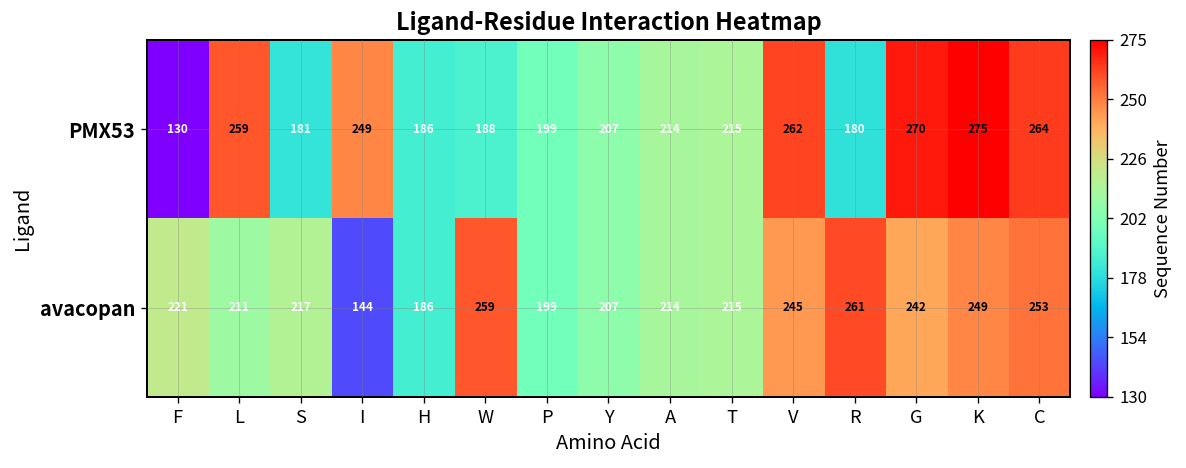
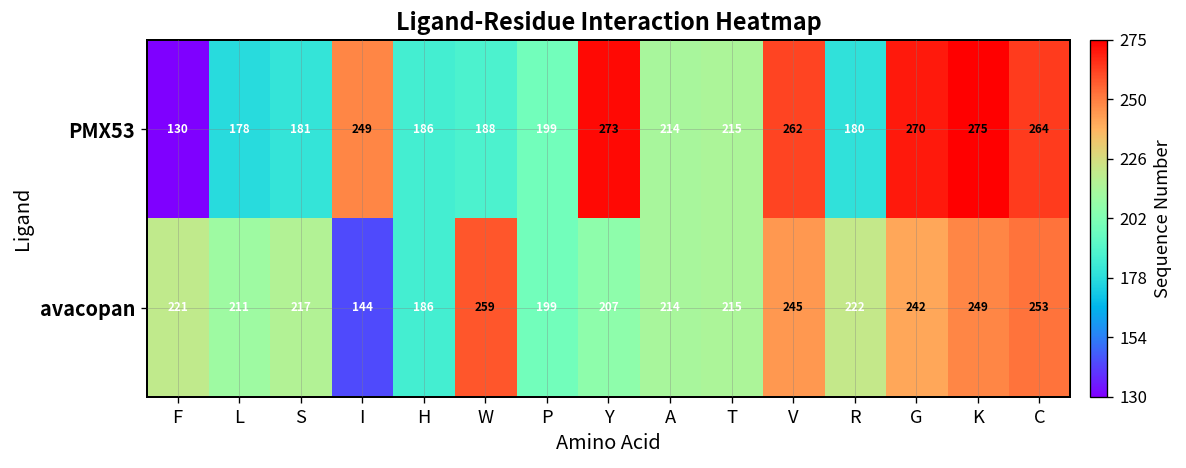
  {
    "PMX53": {
      "F": 130,
-     "L": 259,
+     "L": 178,
      "S": 181,
      "I": 249,
      "H": 186,
      "W": 188,
      "P": 199,
-     "Y": 207,
+     "Y": 273,
      "A": 214,
      "T": 215,
      "V": 262,
      "R": 180,
      "G": 270,
      "K": 275,
      "C": 264
    },
    "avacopan": {
      "F": 221,
      "L": 211,
      "S": 217,
      "I": 144,
      "H": 186,
      "W": 259,
      "P": 199,
      "Y": 207,
      "A": 214,
      "T": 215,
      "V": 245,
-     "R": 261,
+     "R": 222,
      "G": 242,
      "K": 249,
      "C": 253
    }
  }
